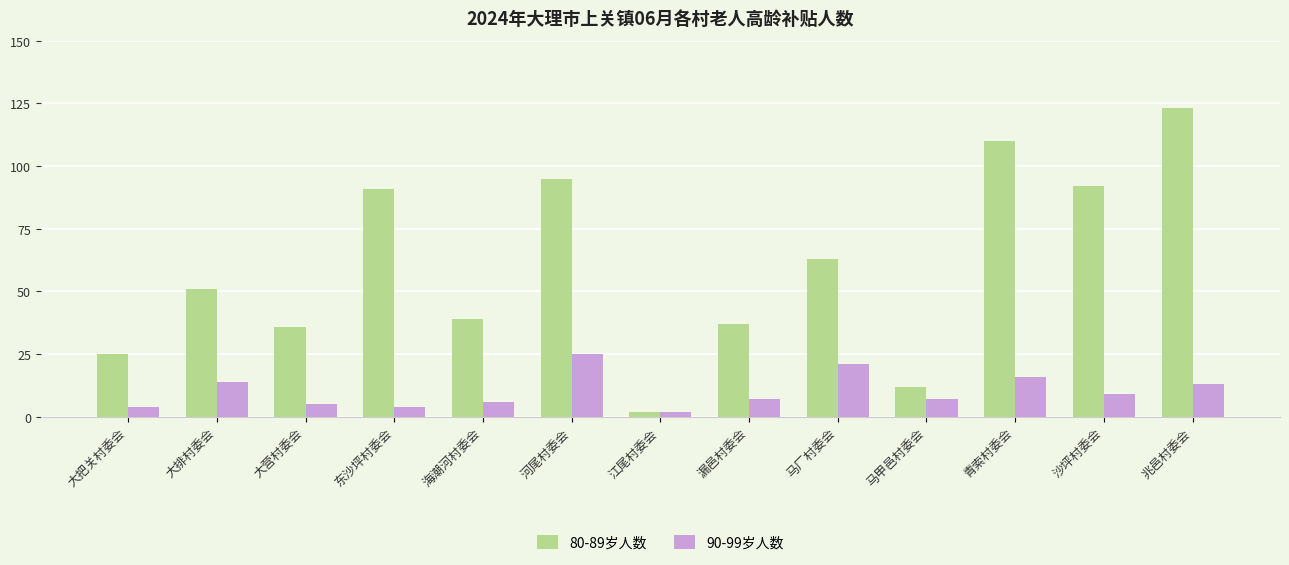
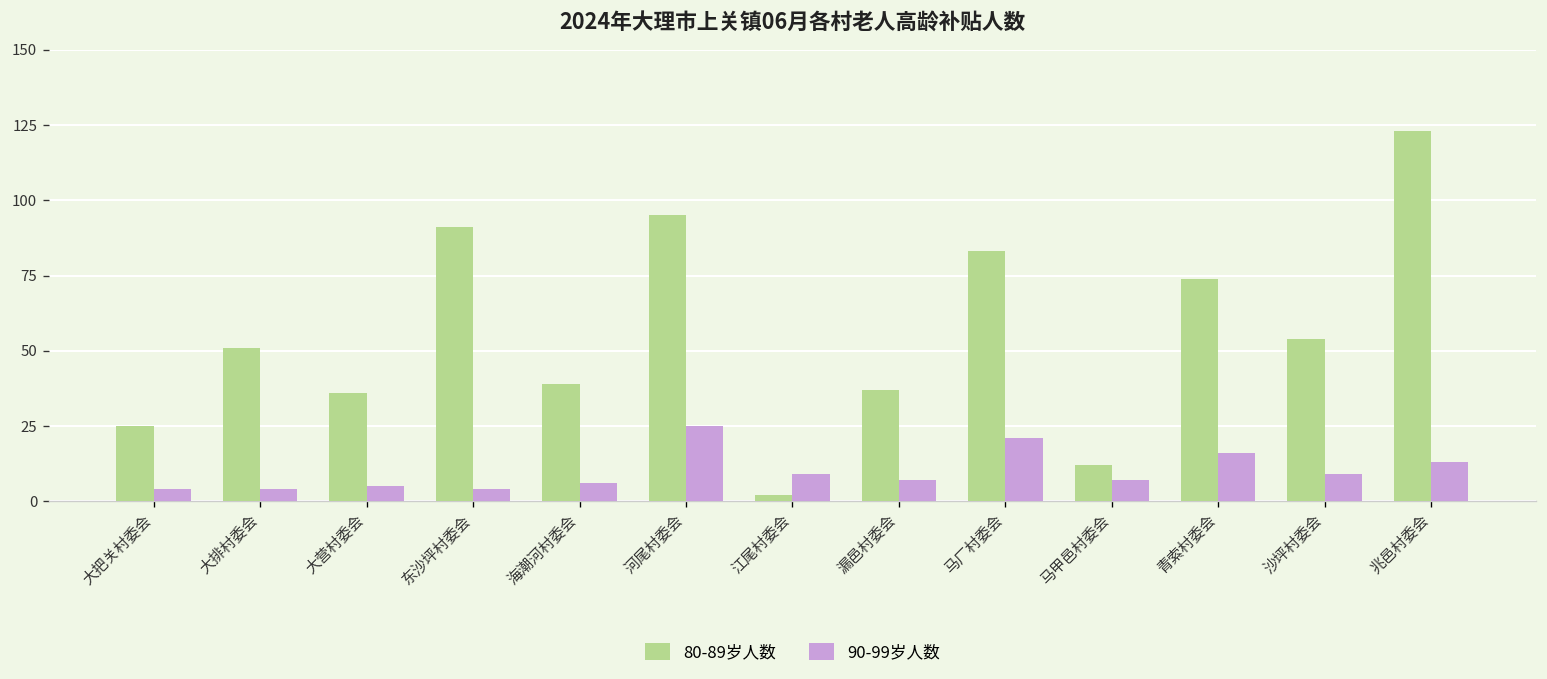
  {
    "80-89岁人数": {
      "大把关村委会": 25,
      "大排村委会": 51,
      "大营村委会": 36,
      "东沙坪村委会": 91,
      "海潮河村委会": 39,
      "河尾村委会": 95,
      "江尾村委会": 2,
      "漏邑村委会": 37,
-     "马厂村委会": 63,
+     "马厂村委会": 83,
      "马甲邑村委会": 12,
-     "青索村委会": 110,
-     "沙坪村委会": 92,
+     "青索村委会": 74,
+     "沙坪村委会": 54,
      "兆邑村委会": 123
    },
    "90-99岁人数": {
      "大把关村委会": 4,
-     "大排村委会": 14,
+     "大排村委会": 4,
      "大营村委会": 5,
      "东沙坪村委会": 4,
      "海潮河村委会": 6,
      "河尾村委会": 25,
-     "江尾村委会": 2,
+     "江尾村委会": 9,
      "漏邑村委会": 7,
      "马厂村委会": 21,
      "马甲邑村委会": 7,
      "青索村委会": 16,
      "沙坪村委会": 9,
      "兆邑村委会": 13
    }
  }
